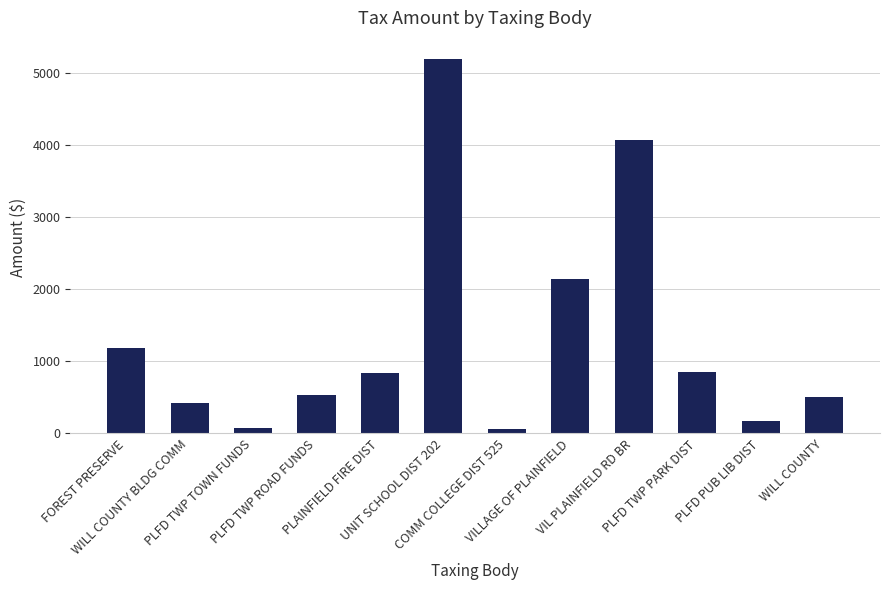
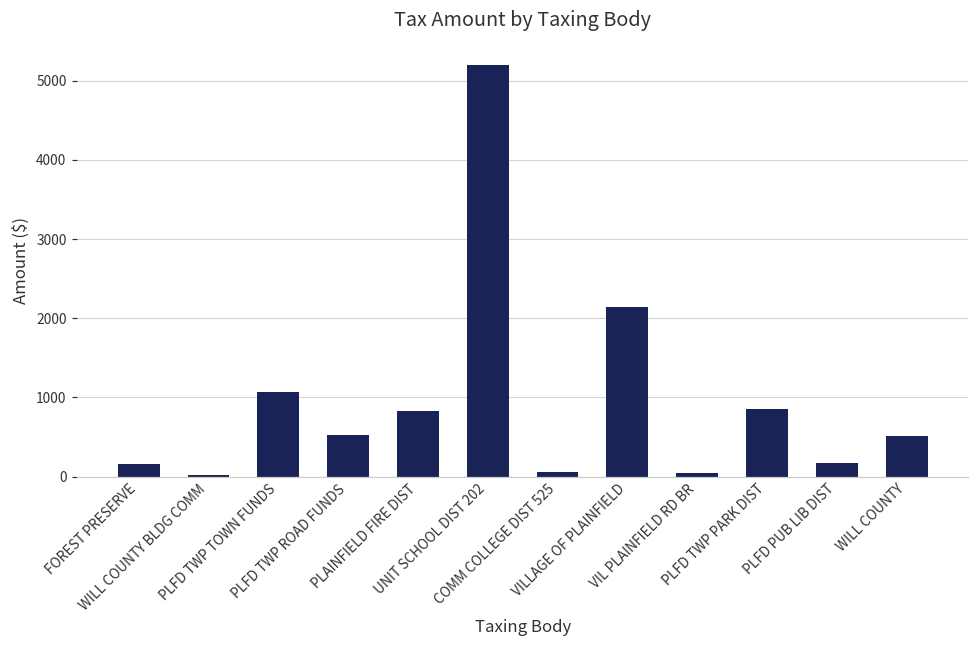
  {
-   "FOREST PRESERVE": 1200,
-   "WILL COUNTY BLDG COMM": 400,
-   "PLFD TWP TOWN FUNDS": 100,
+   "FOREST PRESERVE": 200,
+   "WILL COUNTY BLDG COMM": 0,
+   "PLFD TWP TOWN FUNDS": 1100,
    "PLFD TWP ROAD FUNDS": 500,
    "PLAINFIELD FIRE DIST": 800,
    "UNIT SCHOOL DIST 202": 5200,
    "COMM COLLEGE DIST 525": 100,
    "VILLAGE OF PLAINFIELD": 2100,
-   "VIL PLAINFIELD RD BR": 4100,
+   "VIL PLAINFIELD RD BR": 0,
    "PLFD TWP PARK DIST": 900,
    "PLFD PUB LIB DIST": 200,
    "WILL COUNTY": 500
  }
